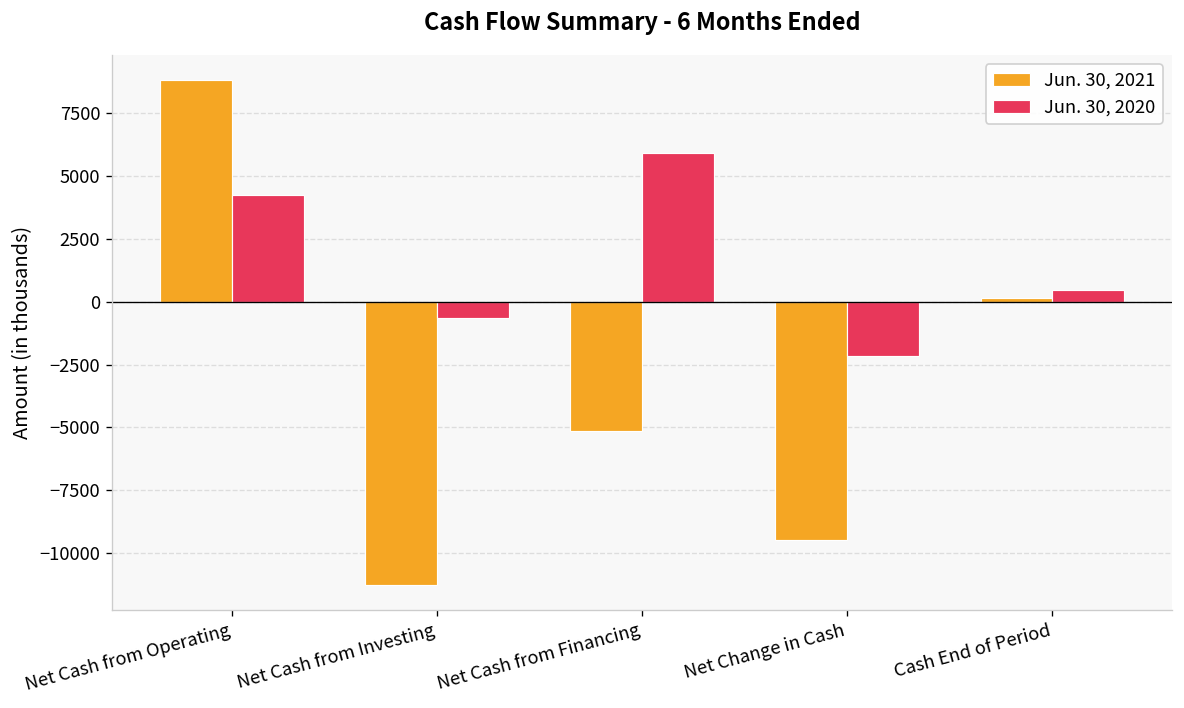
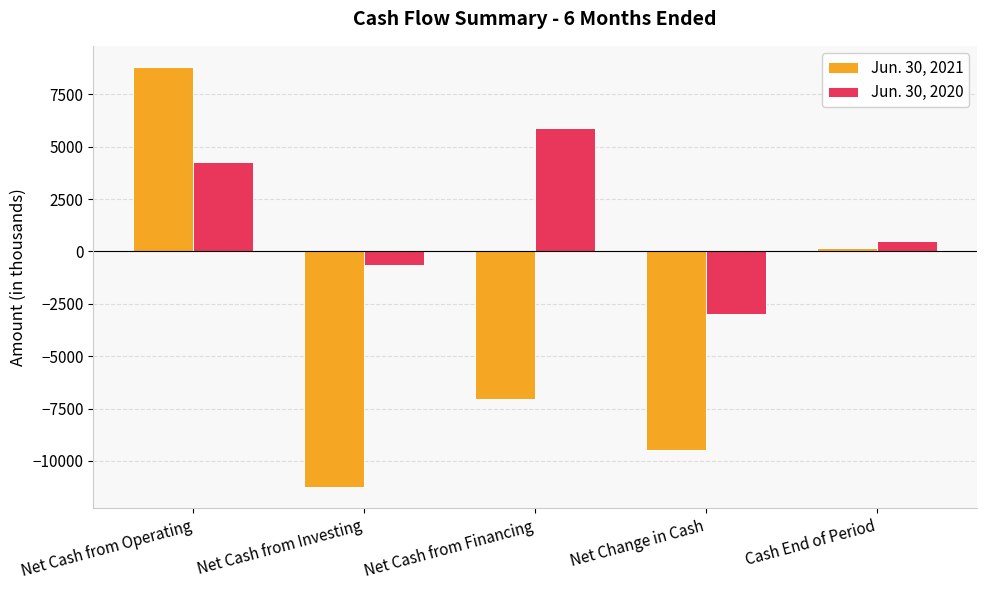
  {
    "Jun. 30, 2021": {
      "Net Cash from Operating": 8800,
      "Net Cash from Investing": -11300,
-     "Net Cash from Financing": -5200,
+     "Net Cash from Financing": -7000,
      "Net Change in Cash": -9500,
      "Cash End of Period": 200
    },
    "Jun. 30, 2020": {
      "Net Cash from Operating": 4300,
      "Net Cash from Investing": -600,
      "Net Cash from Financing": 5900,
-     "Net Change in Cash": -2200,
+     "Net Change in Cash": -3000,
      "Cash End of Period": 500
    }
  }
